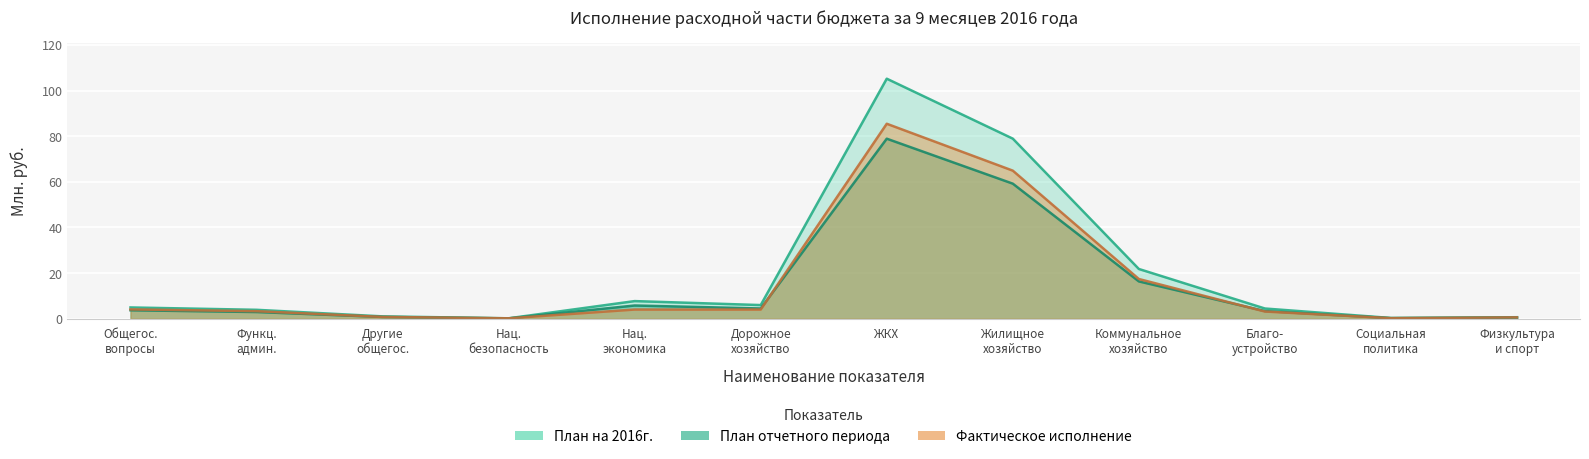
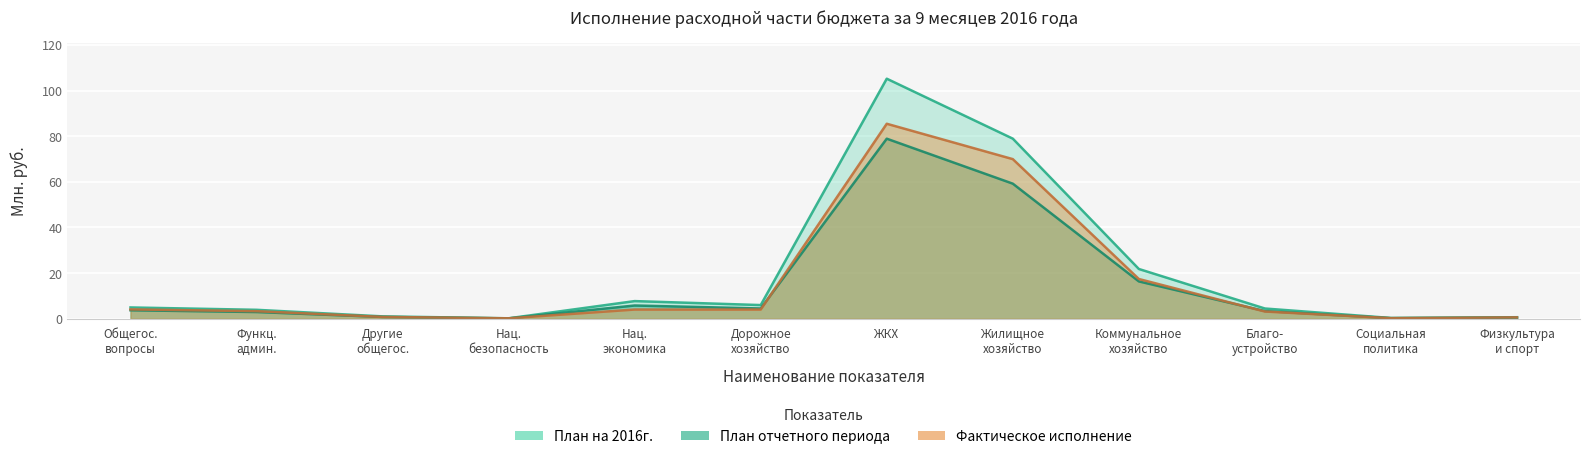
  {
    "Фактическое исполнение": {
      "Нац. экономика": 4,
      "ЖКХ": 85,
-     "Жилищное хозяйство": 65
+     "Жилищное хозяйство": 70
    }
  }
